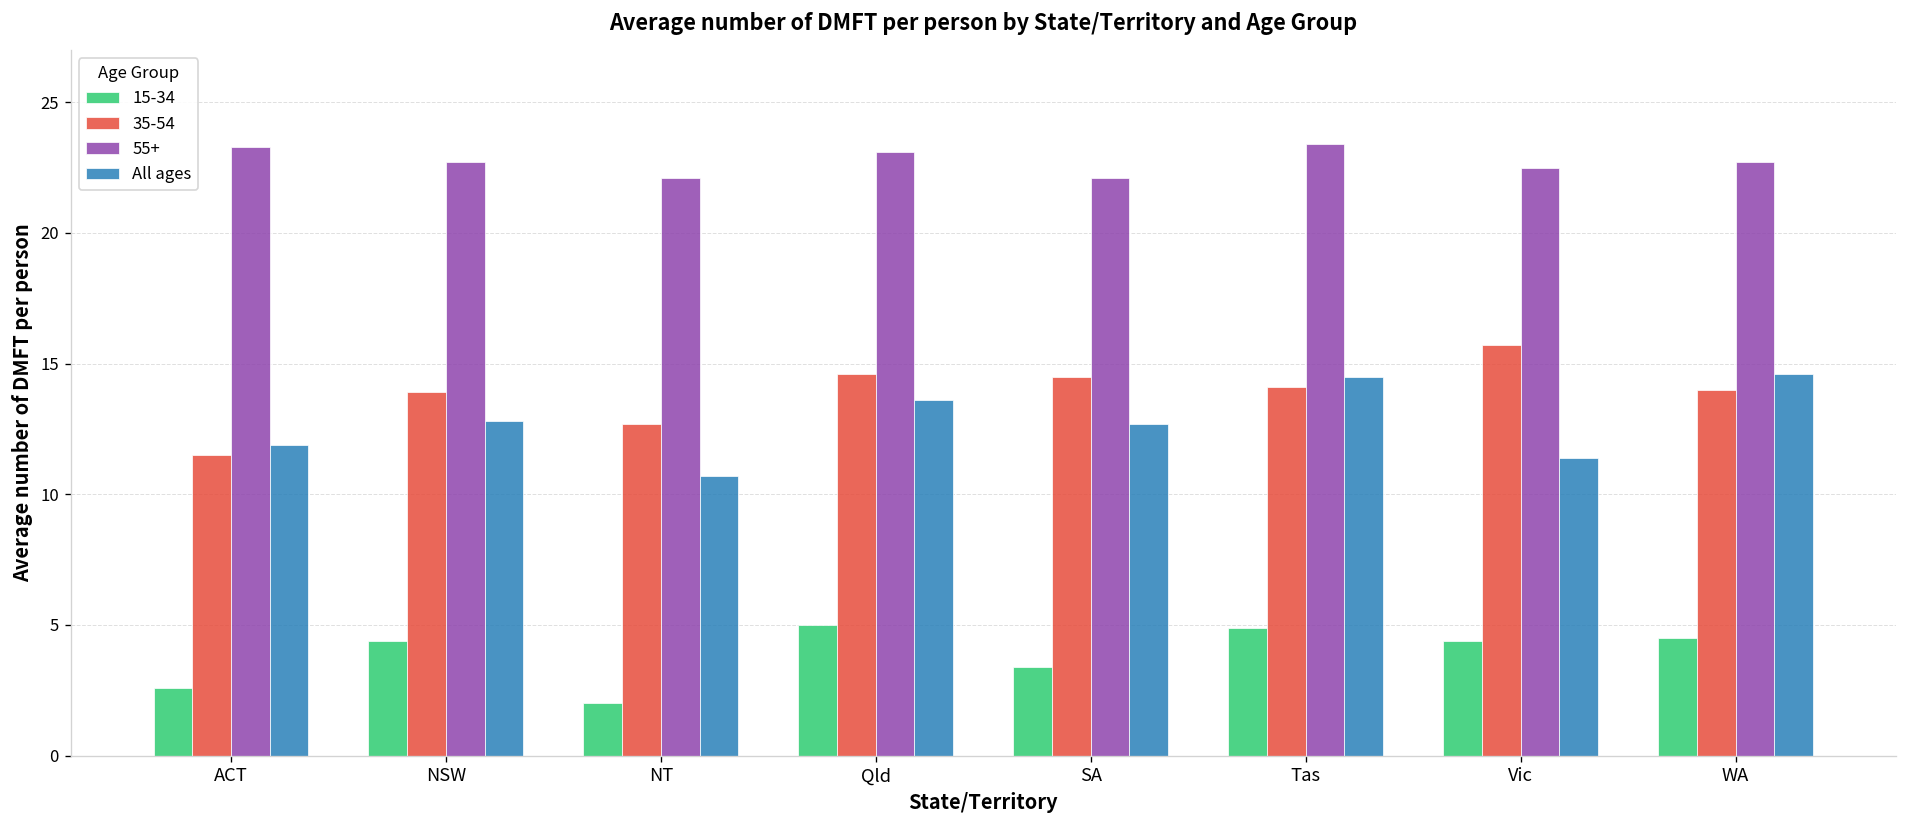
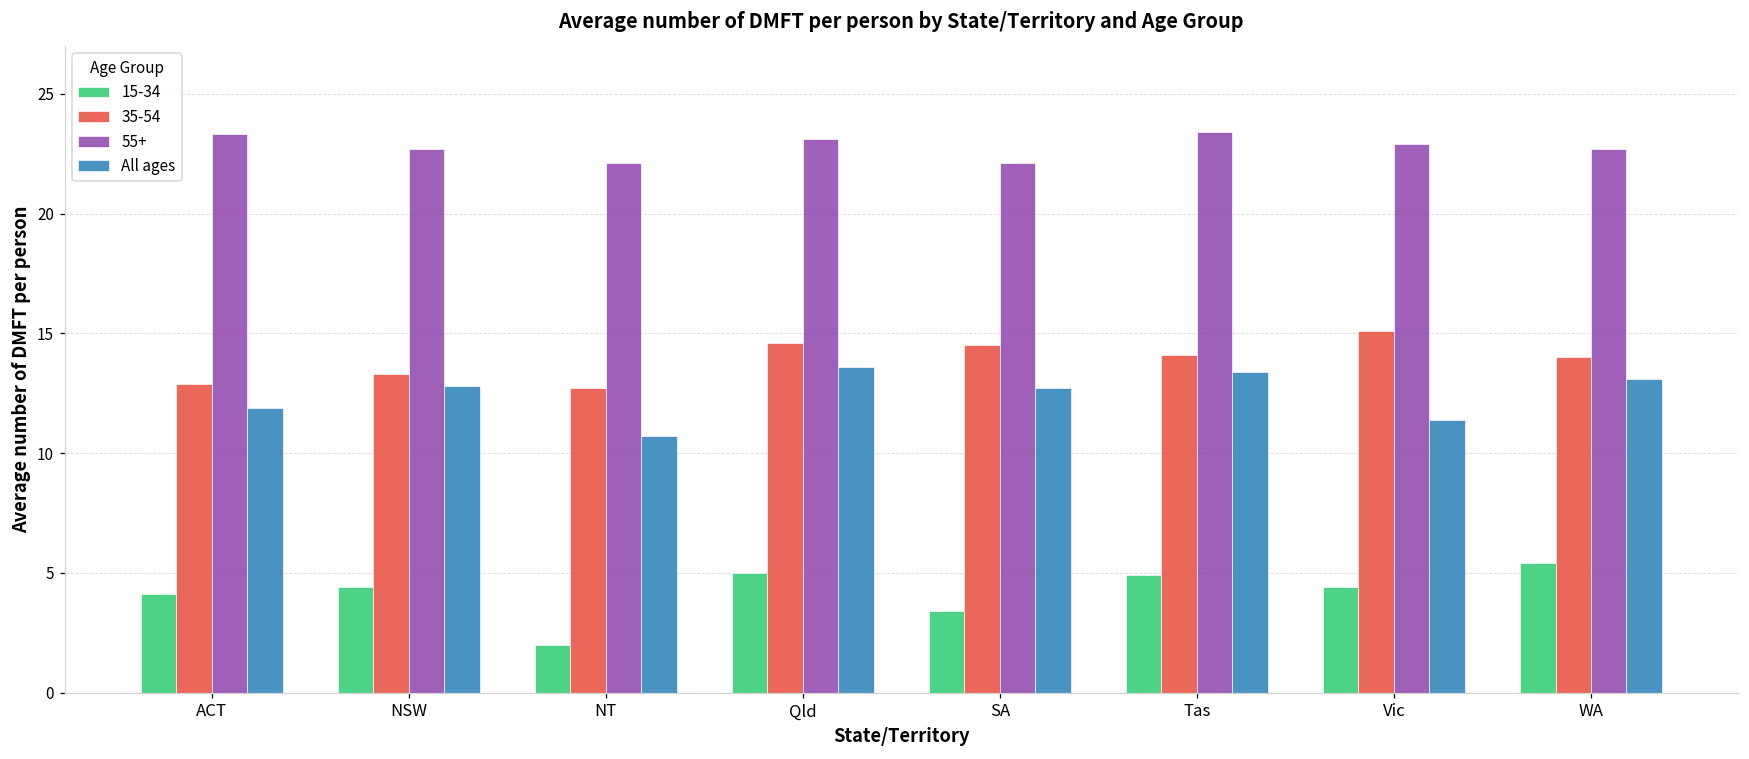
  {
    "15-34": {
-     "ACT": 2.6,
+     "ACT": 4.1,
      "NSW": 4.4,
      "NT": 2.0,
      "Qld": 5.0,
      "SA": 3.4,
      "Tas": 4.9,
      "Vic": 4.4,
-     "WA": 4.5
+     "WA": 5.4
    },
    "35-54": {
-     "ACT": 11.5,
-     "NSW": 13.9,
+     "ACT": 12.9,
+     "NSW": 13.3,
      "NT": 12.7,
      "Qld": 14.6,
      "SA": 14.5,
      "Tas": 14.1,
-     "Vic": 15.7,
+     "Vic": 15.1,
      "WA": 14.0
    },
    "55+": {
      "ACT": 23.3,
      "NSW": 22.7,
      "NT": 22.1,
      "Qld": 23.1,
      "SA": 22.1,
      "Tas": 23.4,
-     "Vic": 22.5,
+     "Vic": 22.9,
      "WA": 22.7
    },
    "All ages": {
      "ACT": 11.9,
      "NSW": 12.8,
      "NT": 10.7,
      "Qld": 13.6,
      "SA": 12.7,
-     "Tas": 14.5,
+     "Tas": 13.4,
      "Vic": 11.4,
-     "WA": 14.6
+     "WA": 13.1
    }
  }
